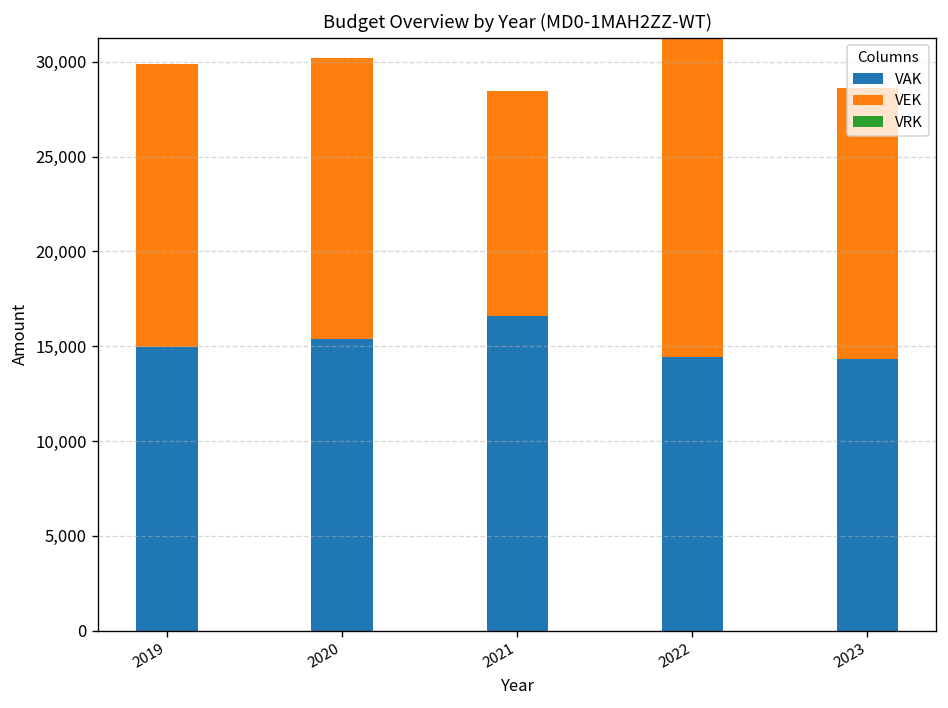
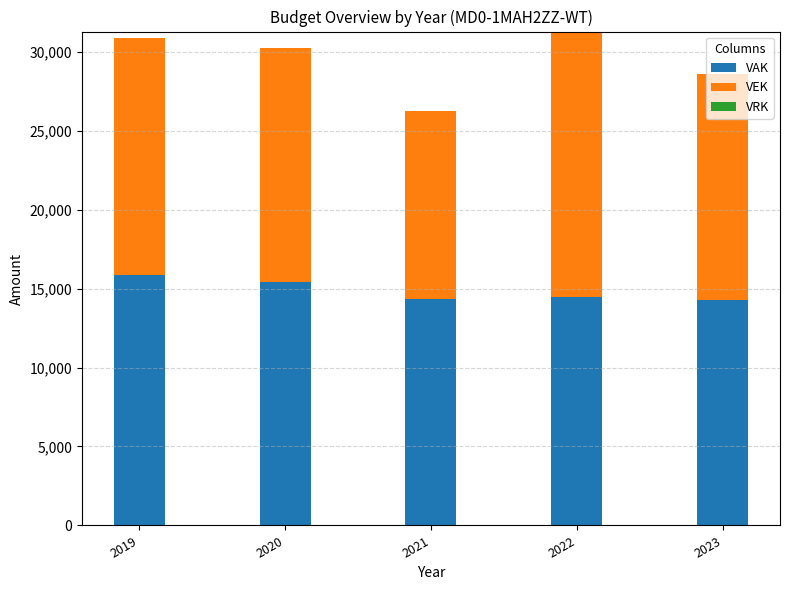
  {
    "VAK": {
-     "2019": "15,000",
+     "2019": "15,900",
      "2020": "15,400",
-     "2021": "16,600",
+     "2021": "14,300",
      "2022": "14,400",
      "2023": "14,300"
    }
  }
